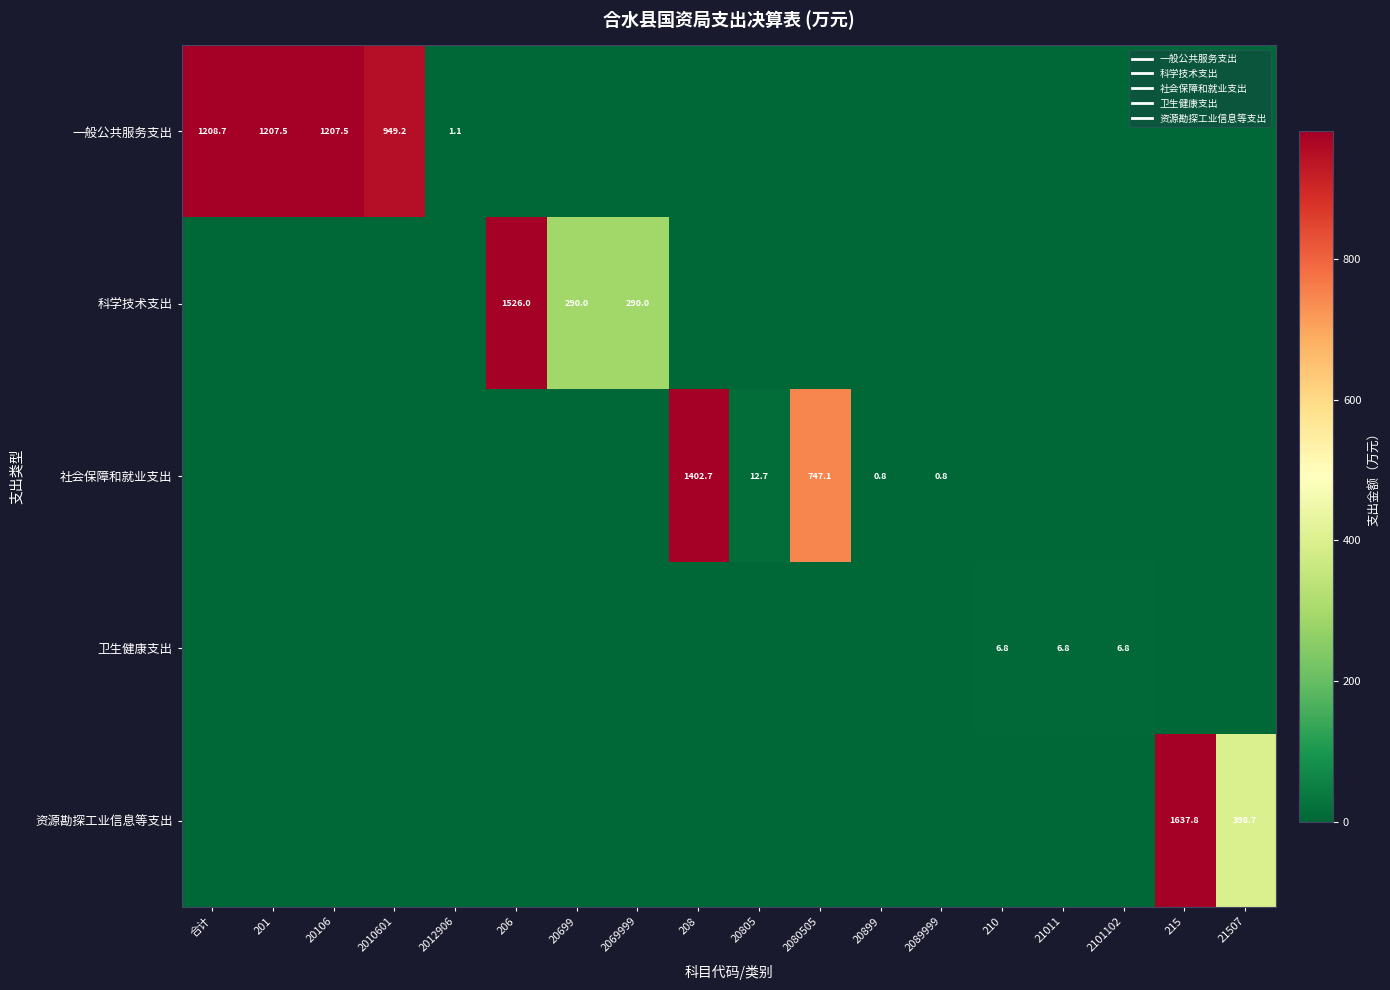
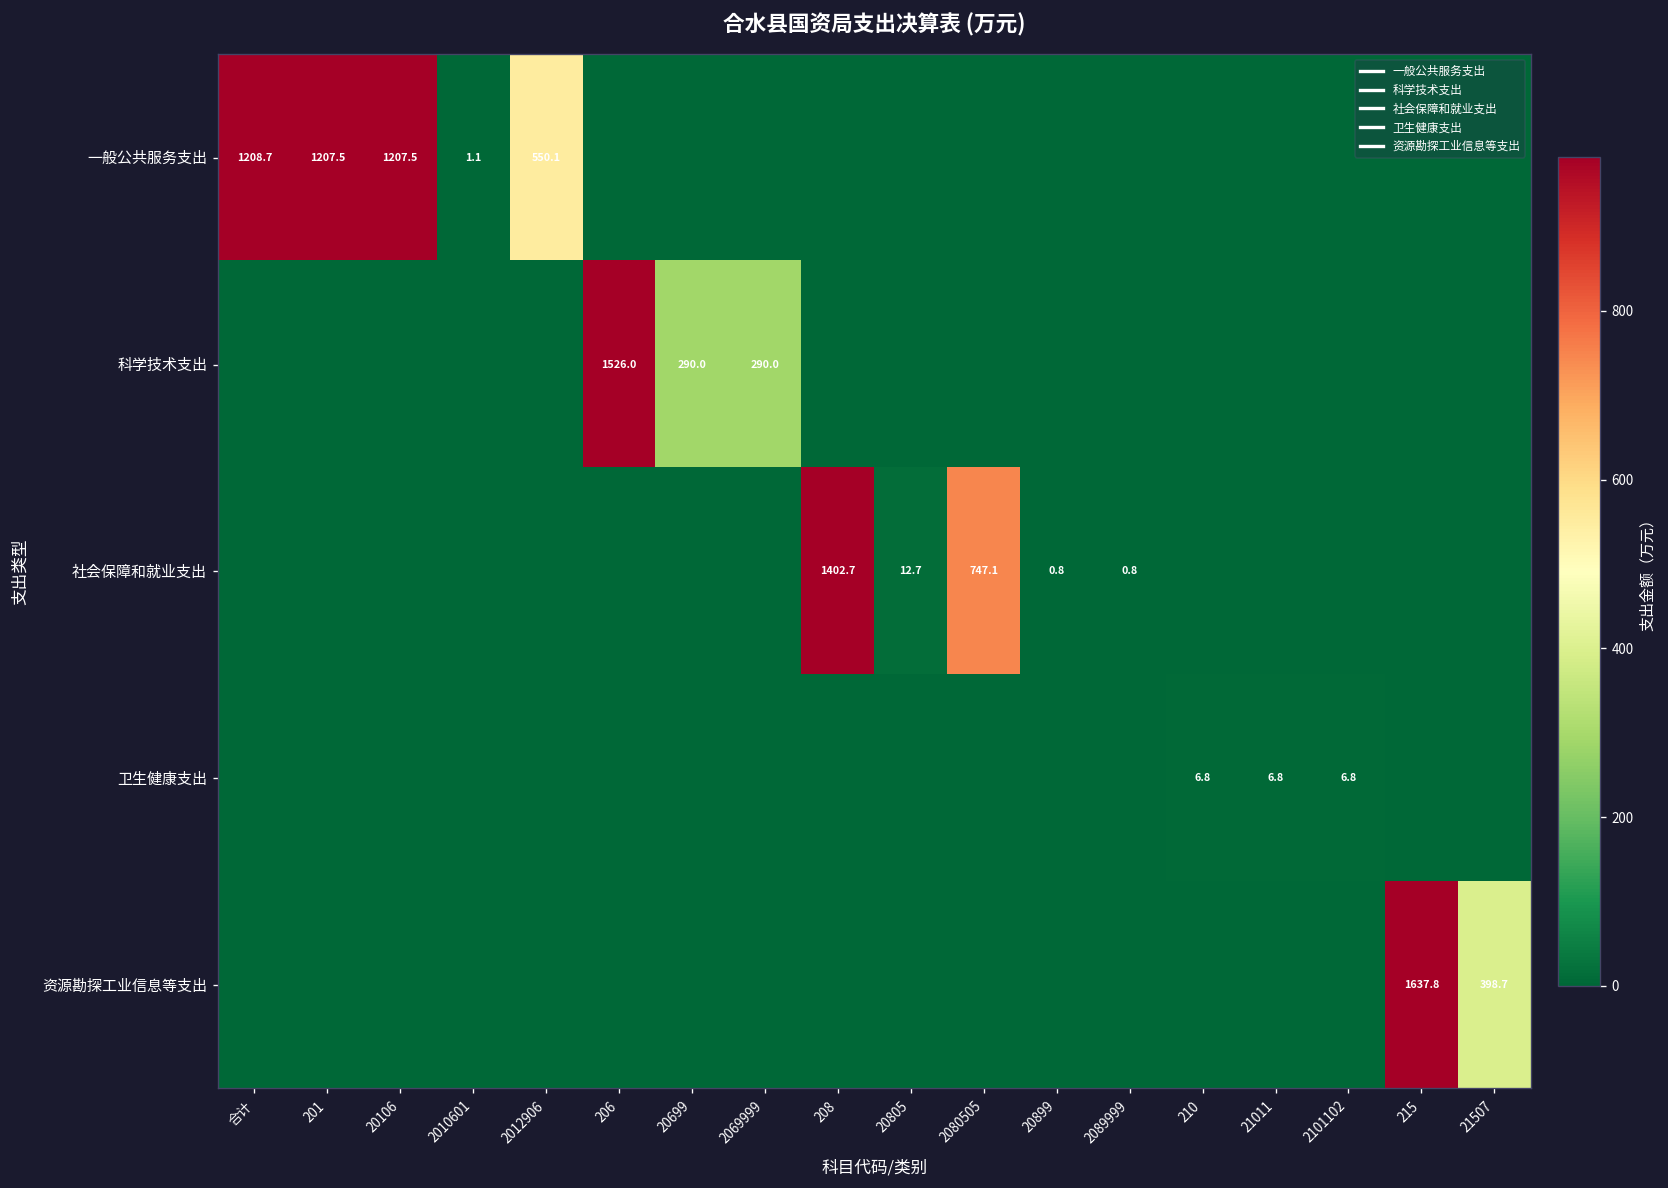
  {
    "一般公共服务支出": {
      "合计": 1208.7,
      "201": 1207.5,
      "20106": 1207.5,
-     "2010601": 949.2,
-     "2012906": 1.1
+     "2010601": 1.1,
+     "2012906": 550.1
    },
    "科学技术支出": {
      "206": 1526.0,
      "20699": 290.0,
      "2069999": 290.0
    },
    "社会保障和就业支出": {
      "208": 1402.7,
      "20805": 12.7,
      "2080505": 747.1,
      "20899": 0.8,
      "2089999": 0.8
    },
    "卫生健康支出": {
      "210": 6.8,
      "21011": 6.8,
      "2101102": 6.8
    },
    "资源勘探工业信息等支出": {
      "215": 1637.8,
      "21507": 398.7
    }
  }
